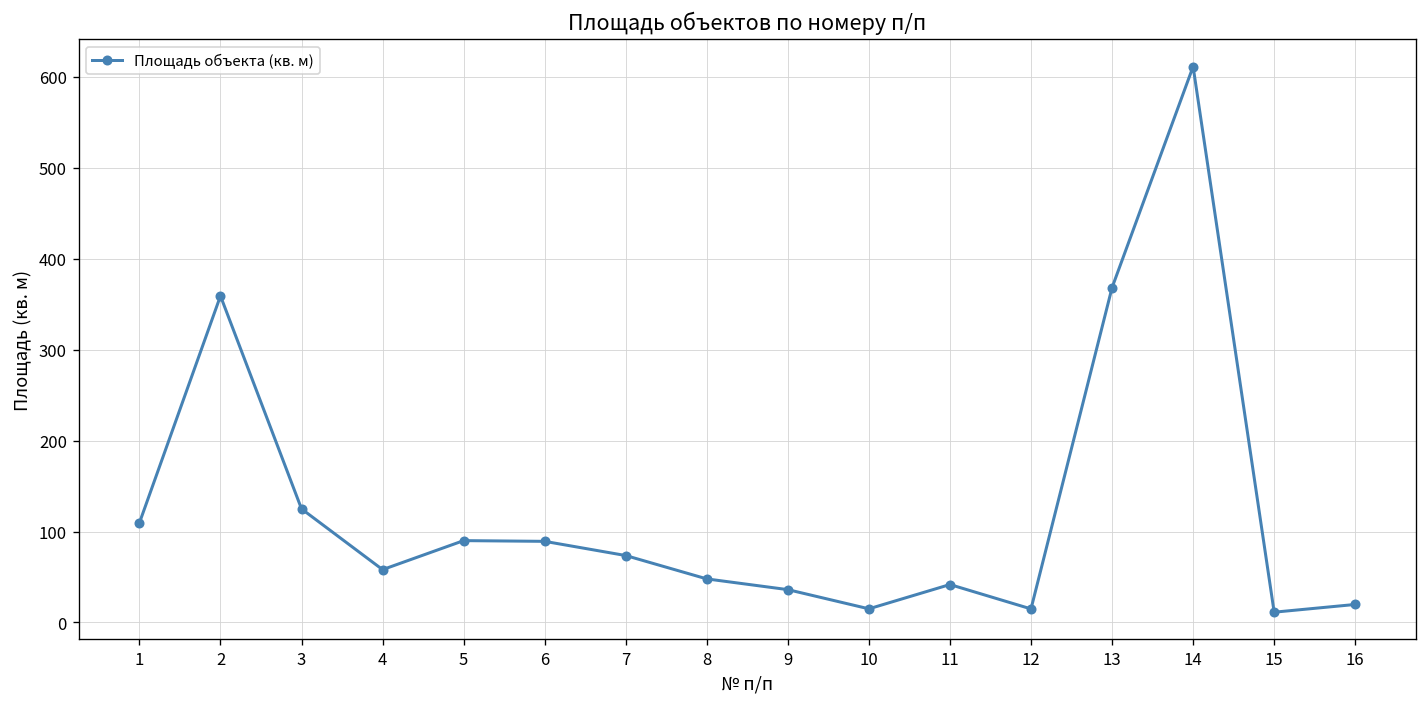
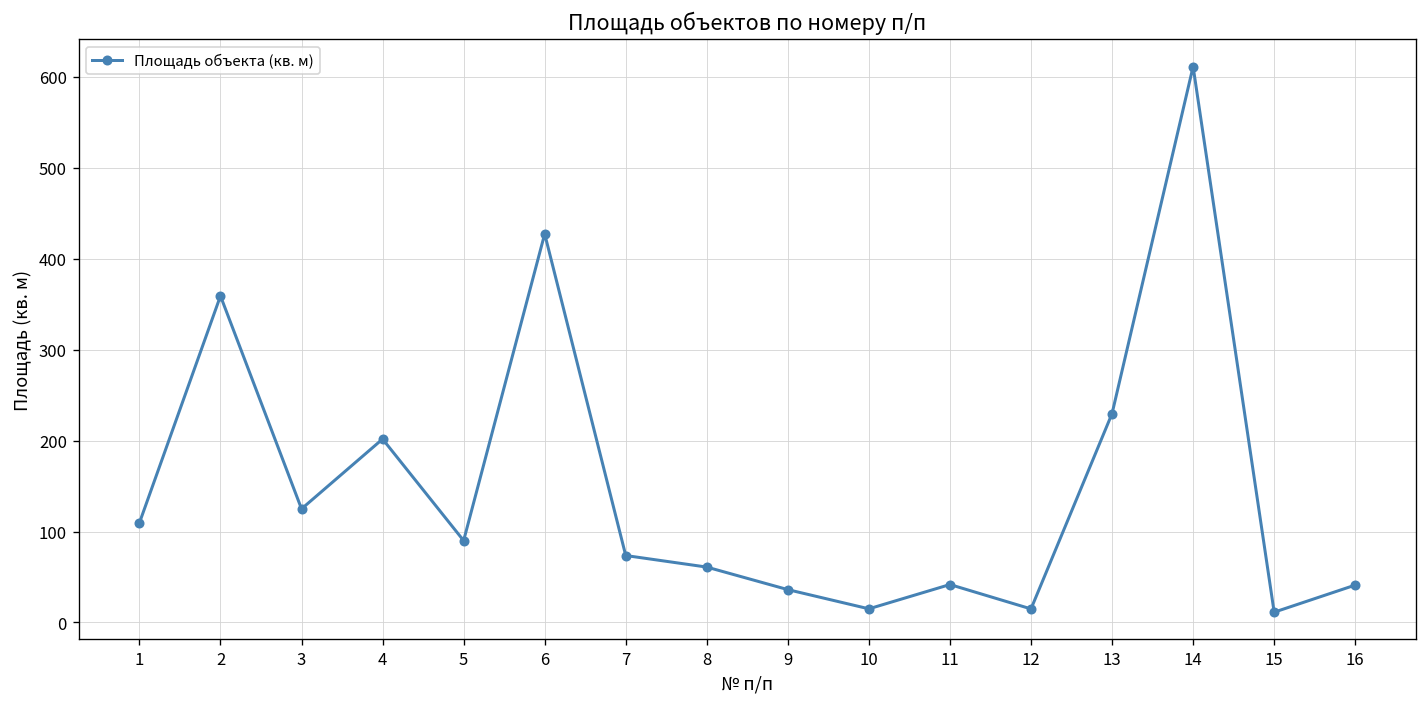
  {
    "1": 110,
    "2": 360,
    "3": 120,
-   "4": 60,
+   "4": 200,
    "5": 90,
-   "6": 90,
+   "6": 430,
    "7": 70,
-   "8": 50,
+   "8": 60,
    "9": 40,
    "10": 20,
    "11": 40,
    "12": 10,
-   "13": 370,
+   "13": 230,
    "14": 610,
    "15": 10,
-   "16": 20
+   "16": 40
  }
